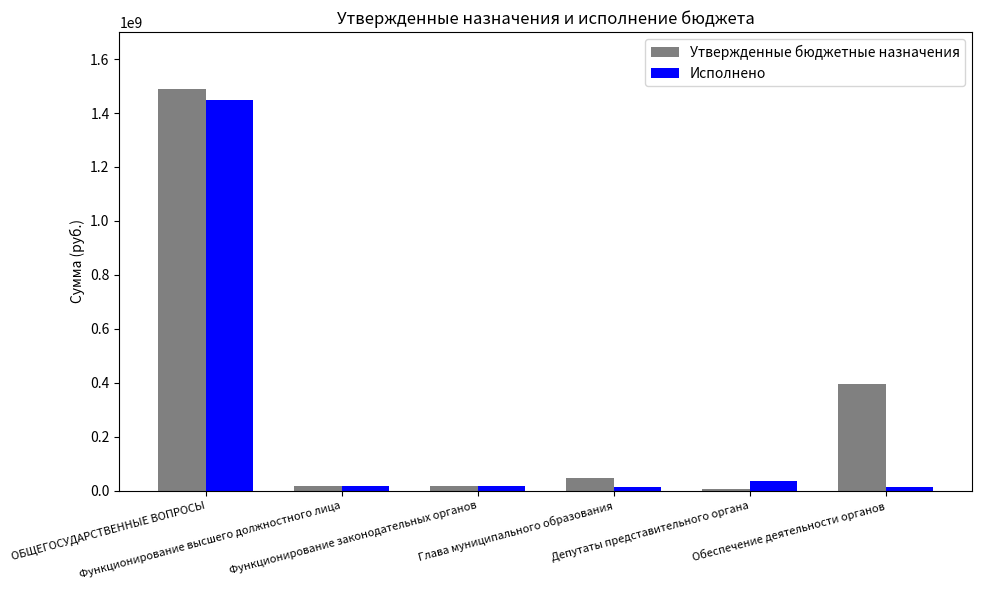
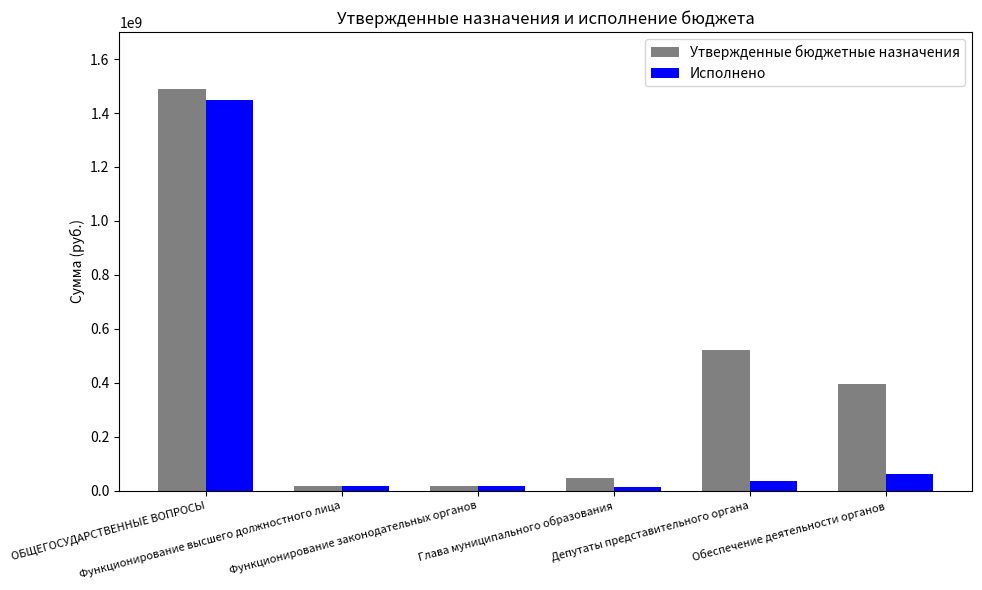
  {
    "Утвержденные бюджетные назначения": {
      "ОБЩЕГОСУДАРСТВЕННЫЕ ВОПРОСЫ": 1490000000,
      "Функционирование высшего должностного лица": 20000000,
      "Функционирование законодательных органов": 20000000,
      "Глава муниципального образования": 50000000,
-     "Депутаты представительного органа": 0,
+     "Депутаты представительного органа": 520000000,
      "Обеспечение деятельности органов": 400000000
    },
    "Исполнено": {
      "ОБЩЕГОСУДАРСТВЕННЫЕ ВОПРОСЫ": 1450000000,
      "Функционирование высшего должностного лица": 20000000,
      "Функционирование законодательных органов": 20000000,
      "Глава муниципального образования": 10000000,
      "Депутаты представительного органа": 40000000,
-     "Обеспечение деятельности органов": 10000000
+     "Обеспечение деятельности органов": 60000000
    }
  }
